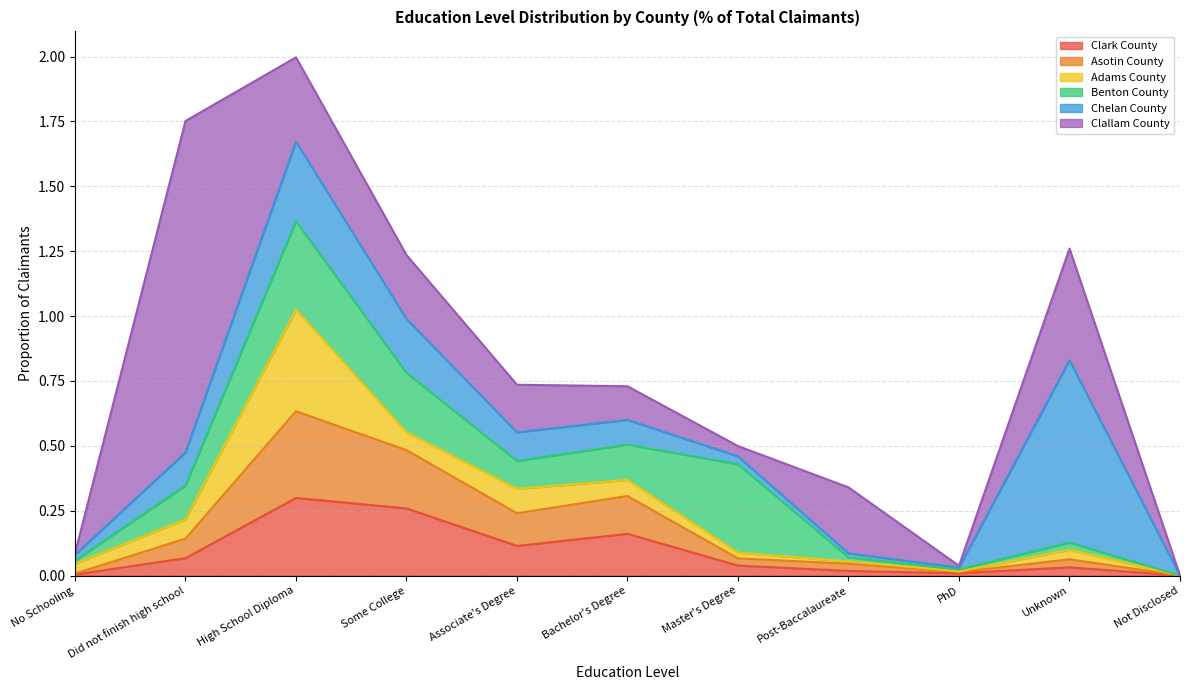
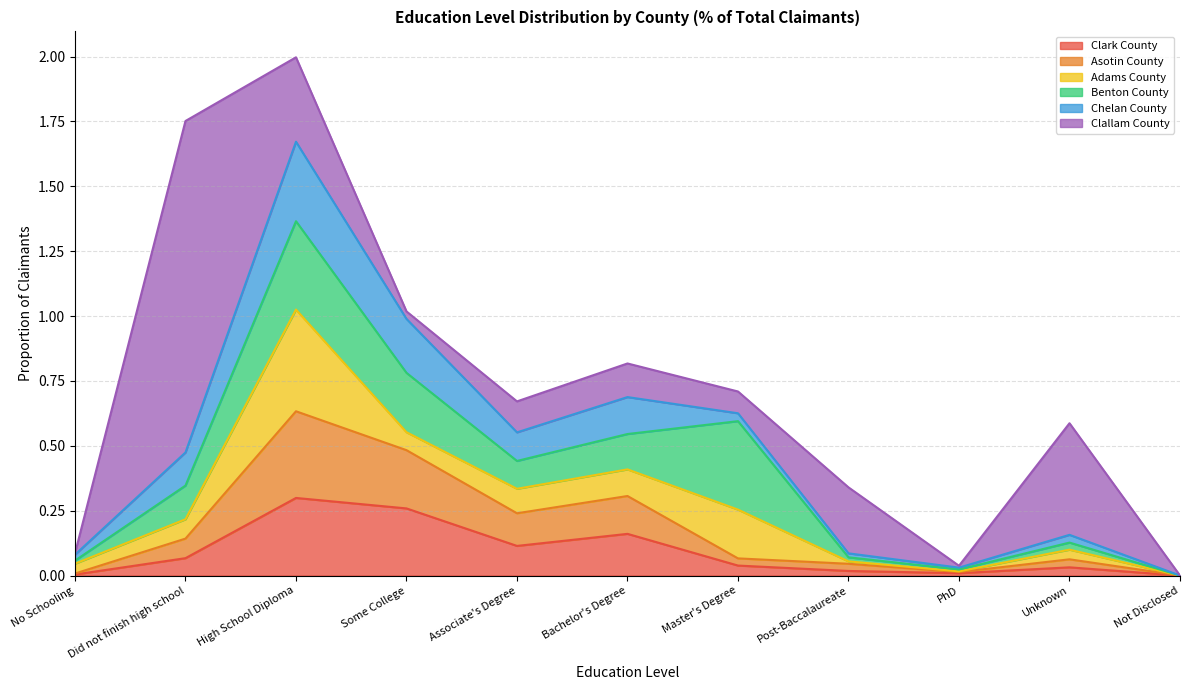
  {
    "Adams County": {
      "No Schooling": 0.04,
      "Did not finish high school": 0.07,
      "High School Diploma": 0.39,
      "Some College": 0.07,
      "Associate's Degree": 0.09,
-     "Bachelor's Degree": 0.06,
-     "Master's Degree": 0.02,
+     "Bachelor's Degree": 0.10,
+     "Master's Degree": 0.19,
      "Unknown": 0.04
    },
    "Benton County": {
      "No Schooling": 0.01,
      "Did not finish high school": 0.13,
      "High School Diploma": 0.34,
      "Some College": 0.23,
      "Associate's Degree": 0.11,
      "Bachelor's Degree": 0.14,
      "Master's Degree": 0.34,
      "Post-Baccalaureate": 0.02,
      "Unknown": 0.03
    },
    "Chelan County": {
      "Did not finish high school": 0.13,
      "High School Diploma": 0.31,
      "Some College": 0.21,
      "Associate's Degree": 0.11,
-     "Bachelor's Degree": 0.10,
+     "Bachelor's Degree": 0.14,
      "Master's Degree": 0.03,
      "Post-Baccalaureate": 0.02,
-     "Unknown": 0.70
+     "Unknown": 0.03
    },
    "Clallam County": {
      "Did not finish high school": 1.28,
      "High School Diploma": 0.33,
-     "Some College": 0.25,
-     "Associate's Degree": 0.18,
+     "Some College": 0.03,
+     "Associate's Degree": 0.12,
      "Bachelor's Degree": 0.13,
-     "Master's Degree": 0.04,
+     "Master's Degree": 0.08,
      "Post-Baccalaureate": 0.25,
      "Unknown": 0.43
    }
  }
